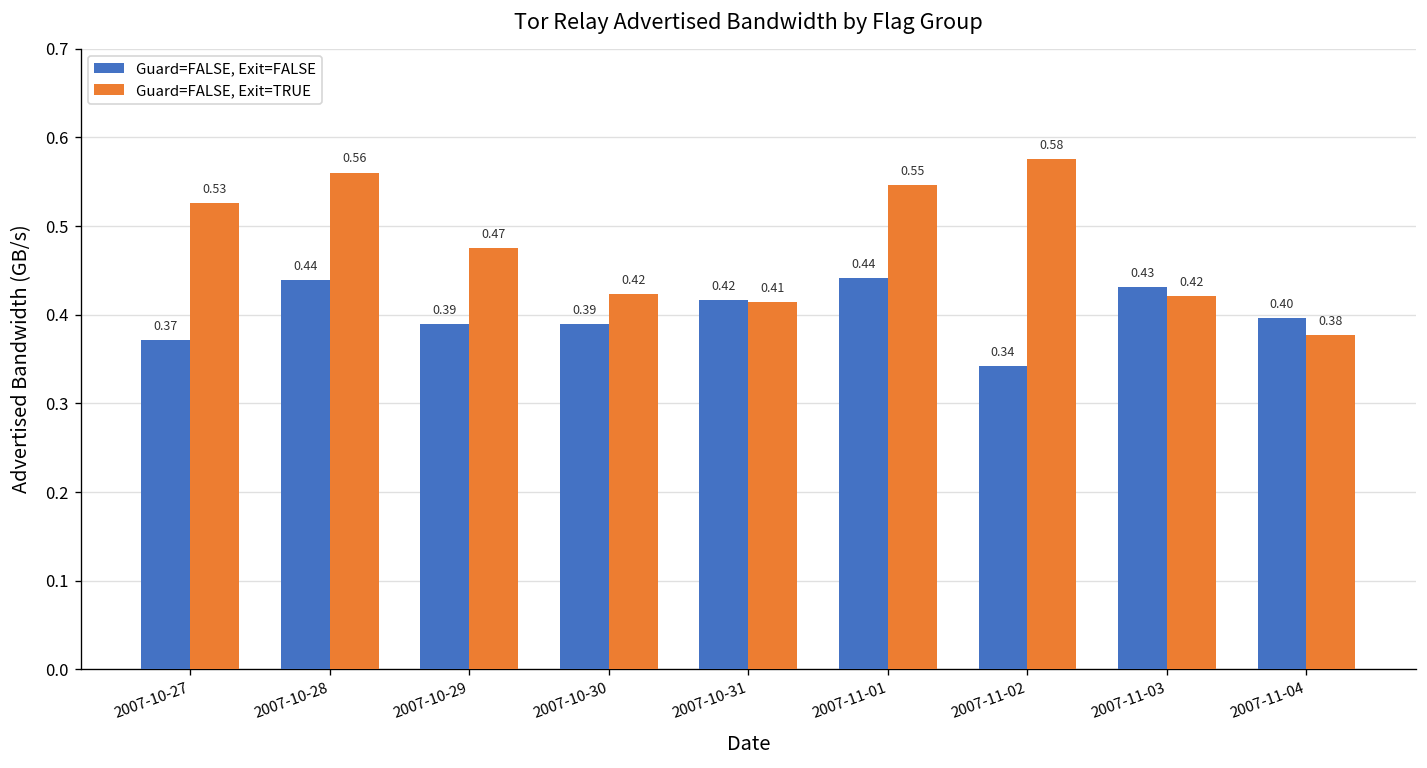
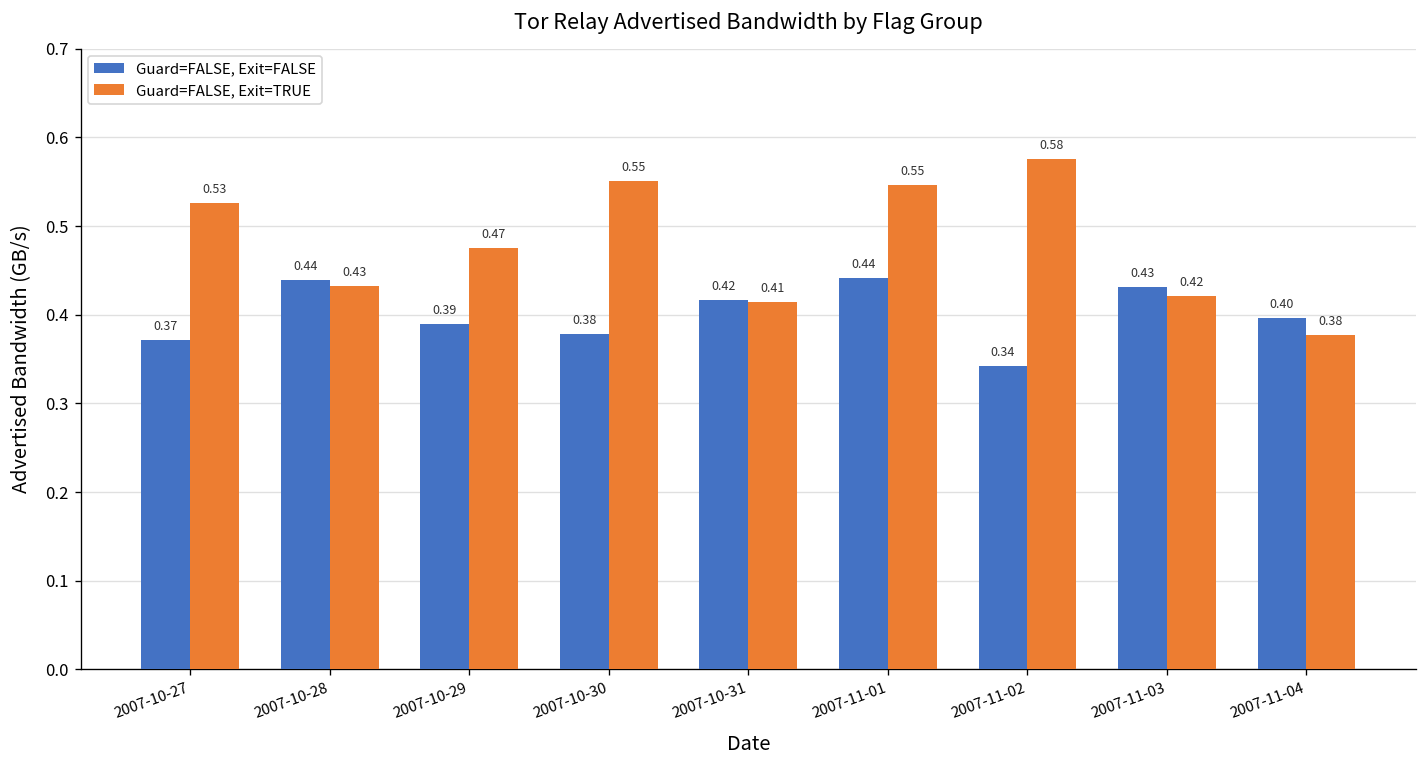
  {
    "Guard=FALSE, Exit=FALSE": {
      "2007-10-27": 0.37,
      "2007-10-28": 0.44,
      "2007-10-29": 0.39,
-     "2007-10-30": 0.39,
+     "2007-10-30": 0.38,
      "2007-10-31": 0.42,
      "2007-11-01": 0.44,
      "2007-11-02": 0.34,
      "2007-11-03": 0.43,
      "2007-11-04": 0.40
    },
    "Guard=FALSE, Exit=TRUE": {
      "2007-10-27": 0.53,
-     "2007-10-28": 0.56,
+     "2007-10-28": 0.43,
      "2007-10-29": 0.47,
-     "2007-10-30": 0.42,
+     "2007-10-30": 0.55,
      "2007-10-31": 0.41,
      "2007-11-01": 0.55,
      "2007-11-02": 0.58,
      "2007-11-03": 0.42,
      "2007-11-04": 0.38
    }
  }
